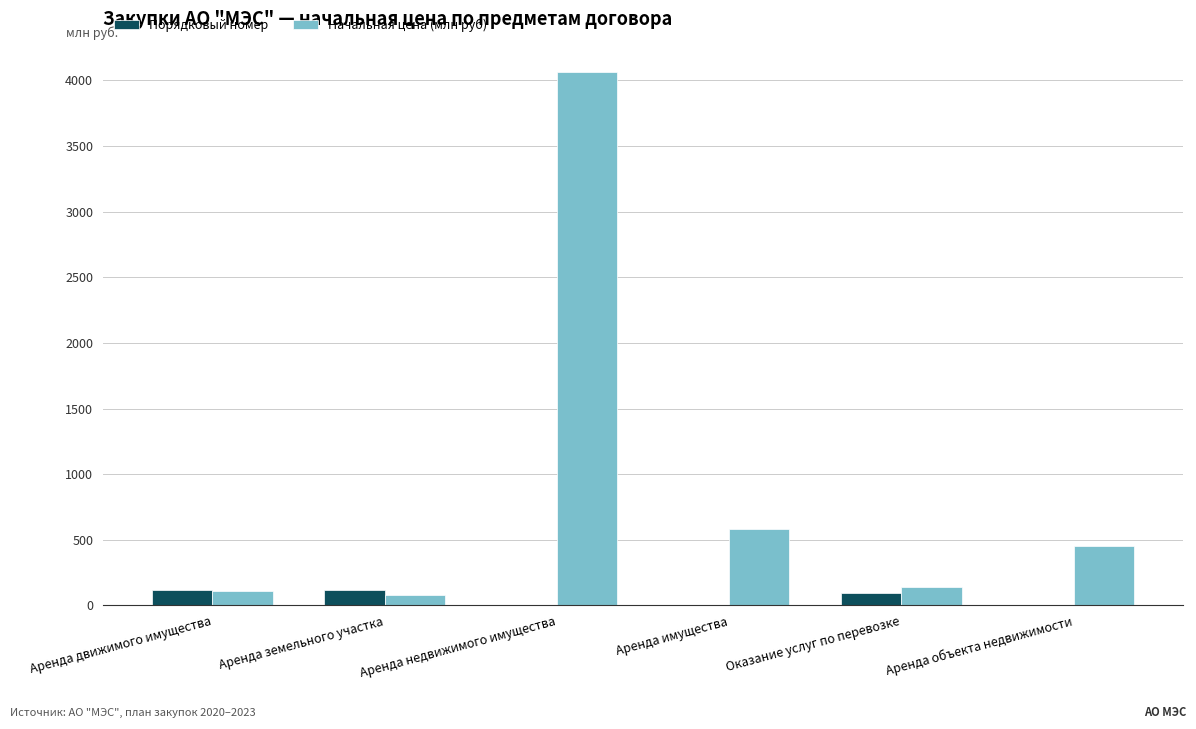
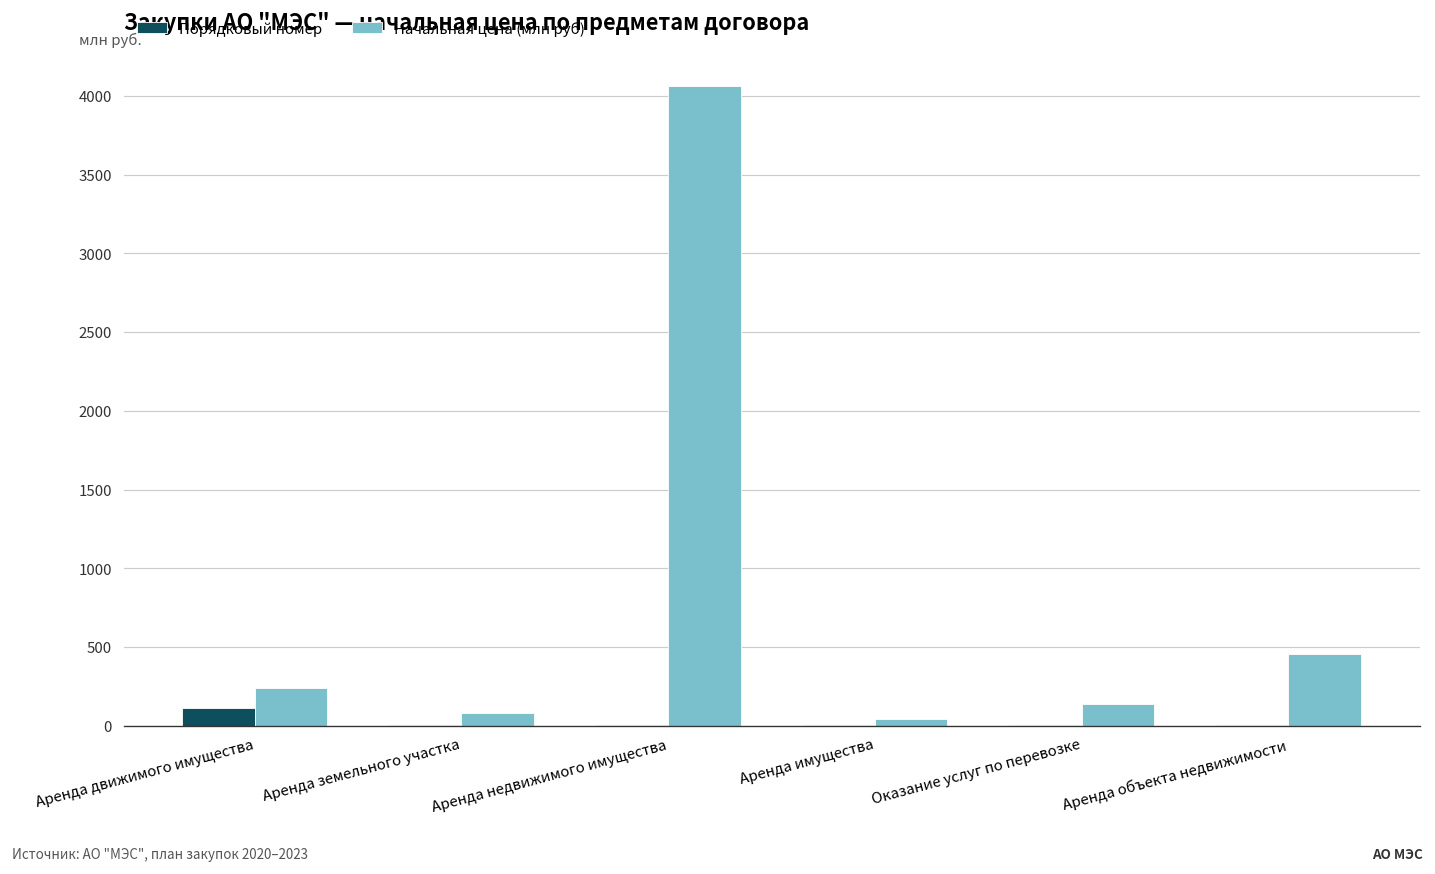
  {
    "Порядковый номер": {
      "Аренда движимого имущества": 120,
-     "Аренда земельного участка": 120,
-     "Оказание услуг по перевозке": 100
+     "Аренда земельного участка": 0,
+     "Оказание услуг по перевозке": 10
    },
    "Начальная цена (млн руб)": {
-     "Аренда движимого имущества": 110,
+     "Аренда движимого имущества": 240,
      "Аренда земельного участка": 80,
      "Аренда недвижимого имущества": 4060,
-     "Аренда имущества": 590,
+     "Аренда имущества": 40,
      "Оказание услуг по перевозке": 140,
      "Аренда объекта недвижимости": 450
    }
  }
